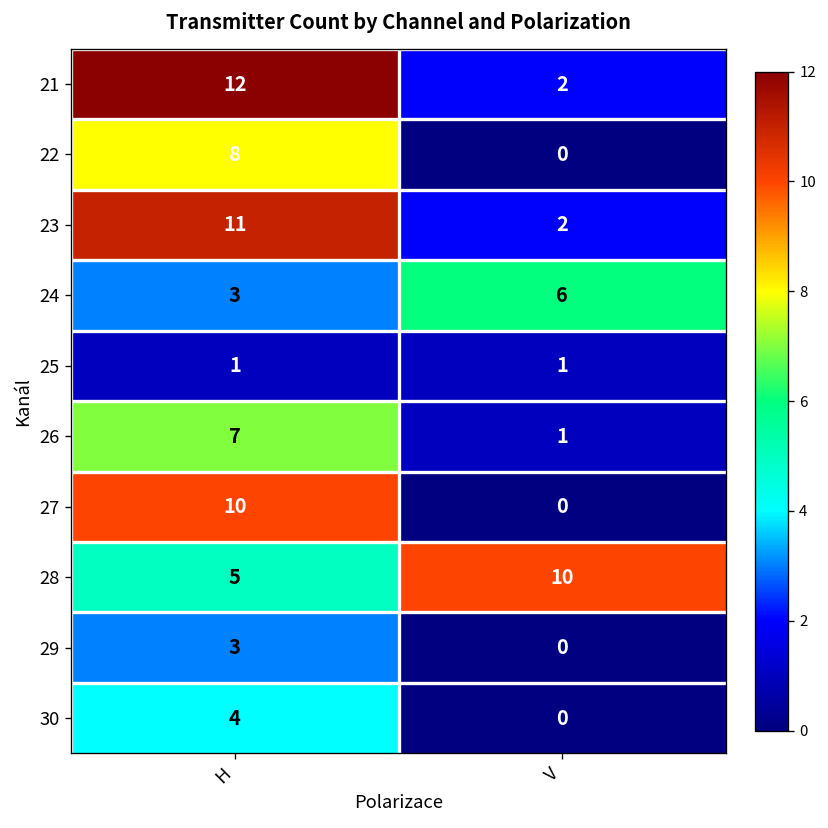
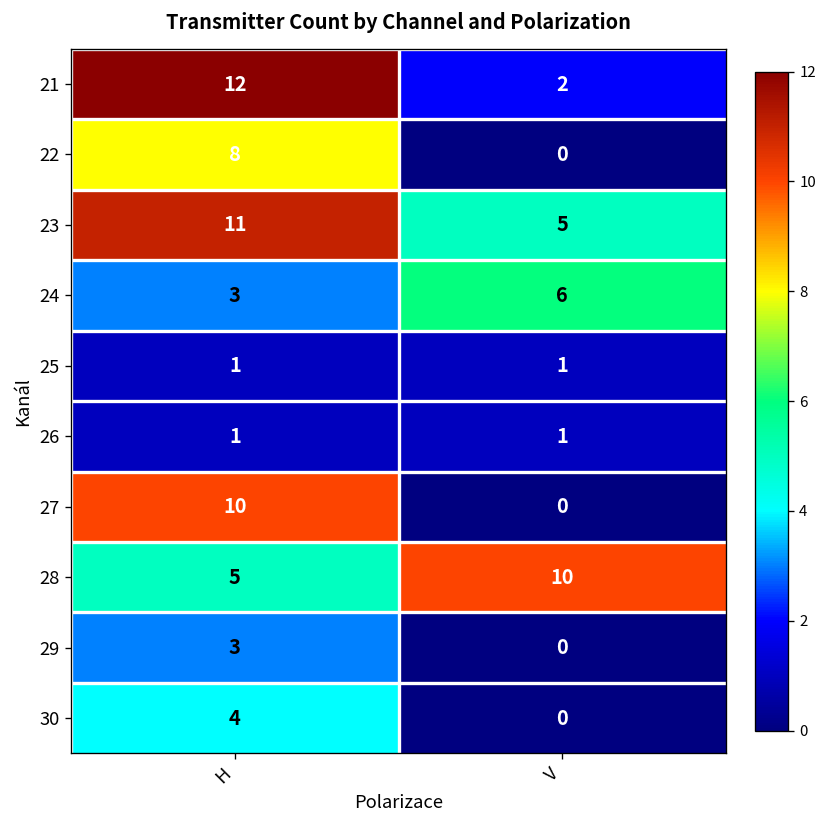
  {
    "21": {
      "H": 12,
      "V": 2
    },
    "22": {
      "H": 8,
      "V": 0
    },
    "23": {
      "H": 11,
-     "V": 2
+     "V": 5
    },
    "24": {
      "H": 3,
      "V": 6
    },
    "25": {
      "H": 1,
      "V": 1
    },
    "26": {
-     "H": 7,
+     "H": 1,
      "V": 1
    },
    "27": {
      "H": 10,
      "V": 0
    },
    "28": {
      "H": 5,
      "V": 10
    },
    "29": {
      "H": 3,
      "V": 0
    },
    "30": {
      "H": 4,
      "V": 0
    }
  }
